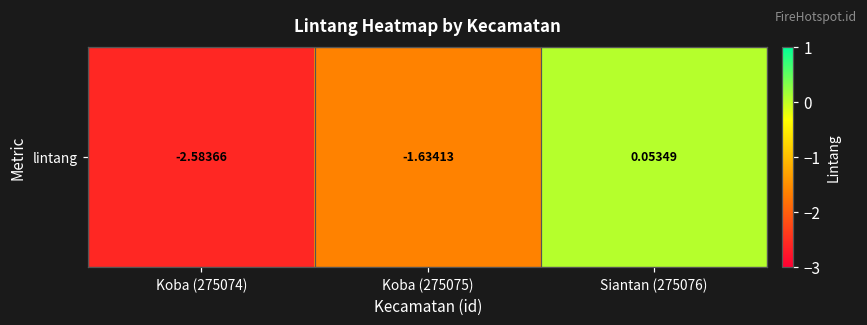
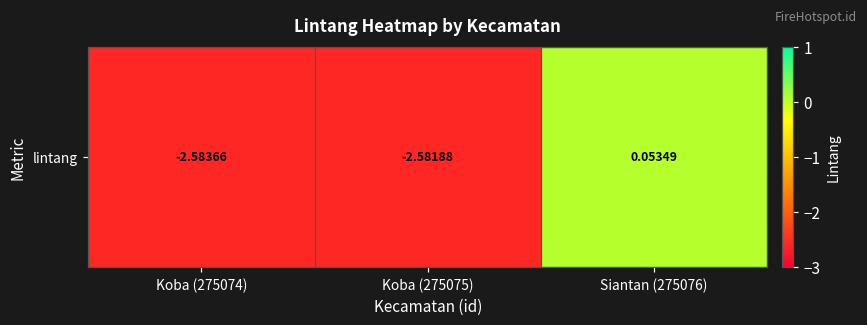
  {
    "lintang": {
      "Koba (275074)": -2.58366,
-     "Koba (275075)": -1.63413,
+     "Koba (275075)": -2.58188,
      "Siantan (275076)": 0.05349
    }
  }
